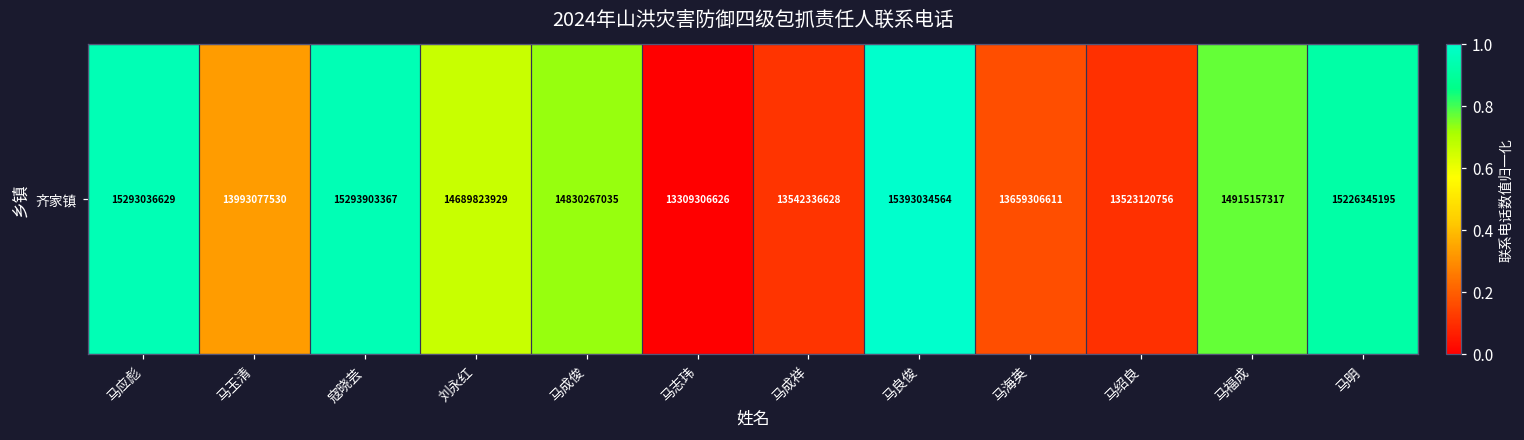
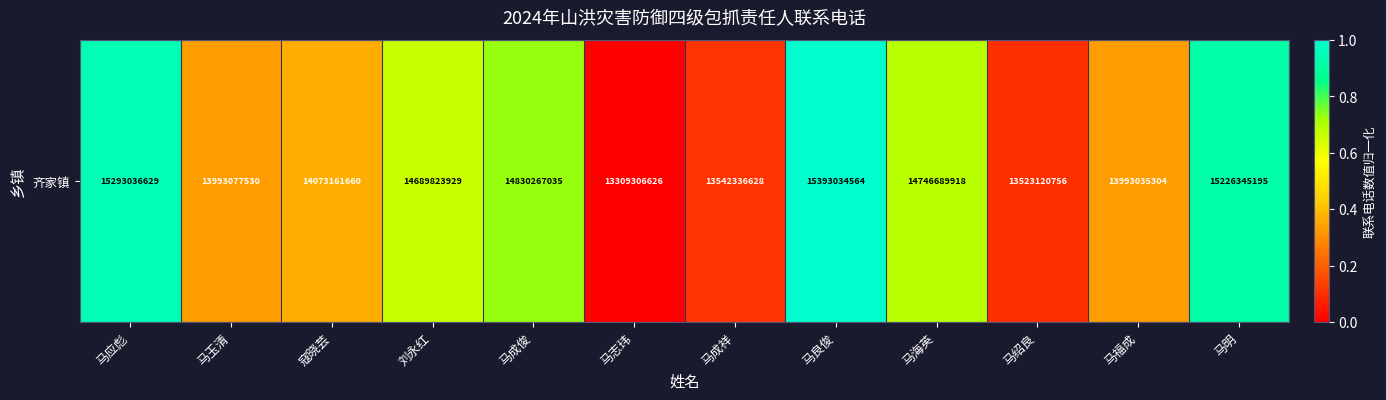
  {
    "齐家镇": {
      "马应彪": 15293036629,
      "马玉清": 13993077530,
-     "寇晓芸": 15293903367,
+     "寇晓芸": 14073161660,
      "刘永红": 14689823929,
      "马成俊": 14830267035,
      "马志玮": 13309306626,
      "马成祥": 13542336628,
      "马良俊": 15393034564,
-     "马海英": 13659306611,
+     "马海英": 14746689918,
      "马绍良": 13523120756,
-     "马福成": 14915157317,
+     "马福成": 13993035304,
      "马明": 15226345195
    }
  }
